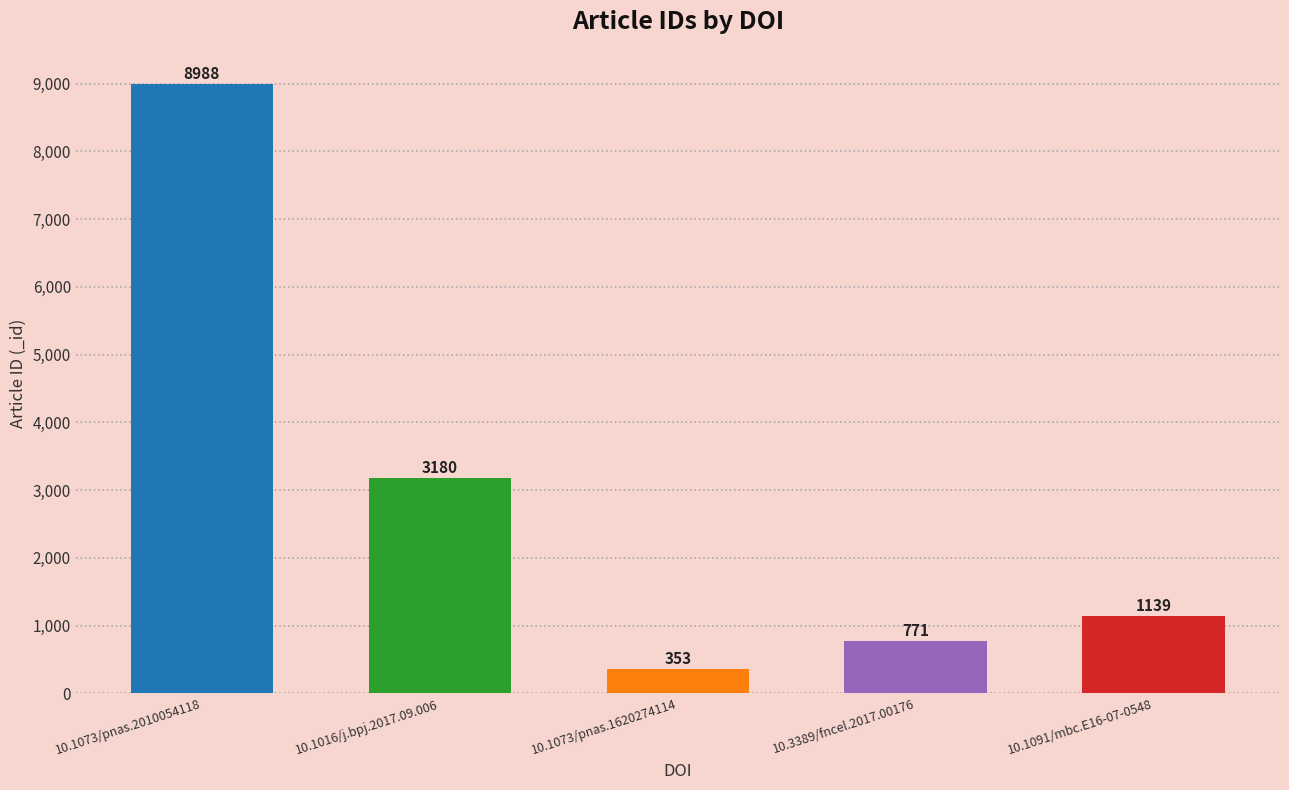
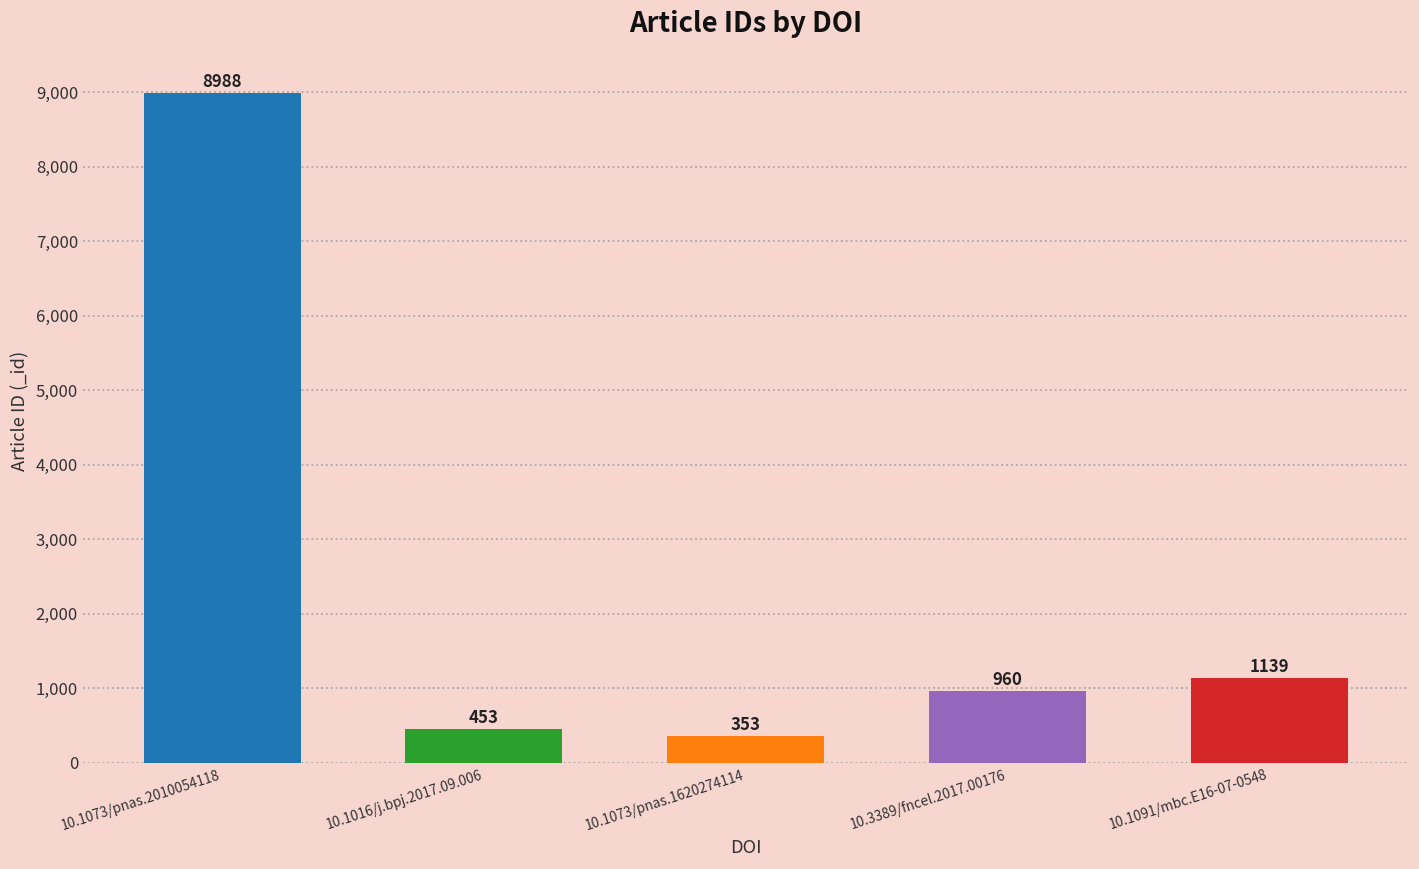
  {
    "10.1073/pnas.2010054118": 8988,
-   "10.1016/j.bpj.2017.09.006": 3180,
+   "10.1016/j.bpj.2017.09.006": 453,
    "10.1073/pnas.1620274114": 353,
-   "10.3389/fncel.2017.00176": 771,
+   "10.3389/fncel.2017.00176": 960,
    "10.1091/mbc.E16-07-0548": 1139
  }
